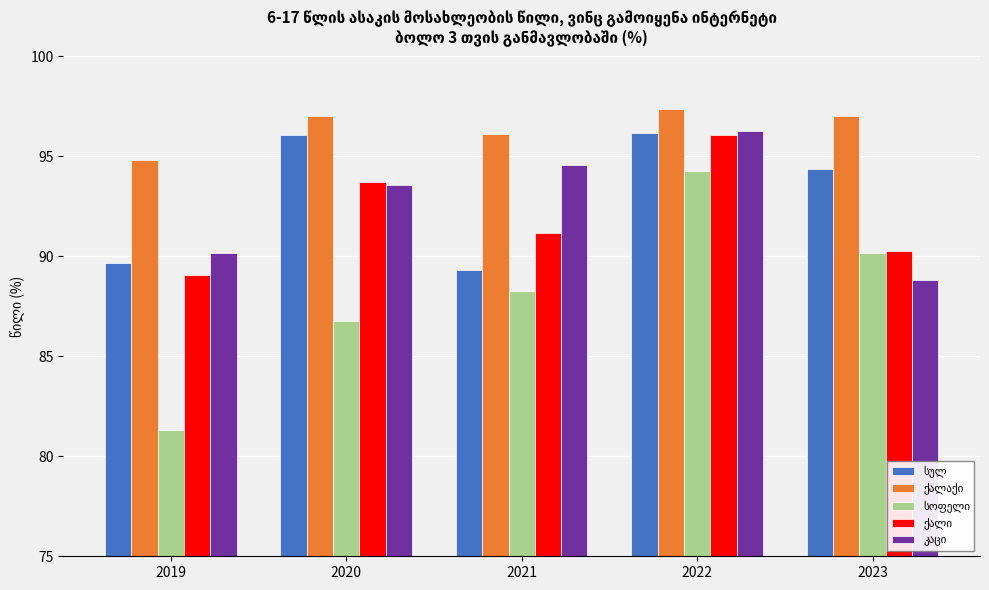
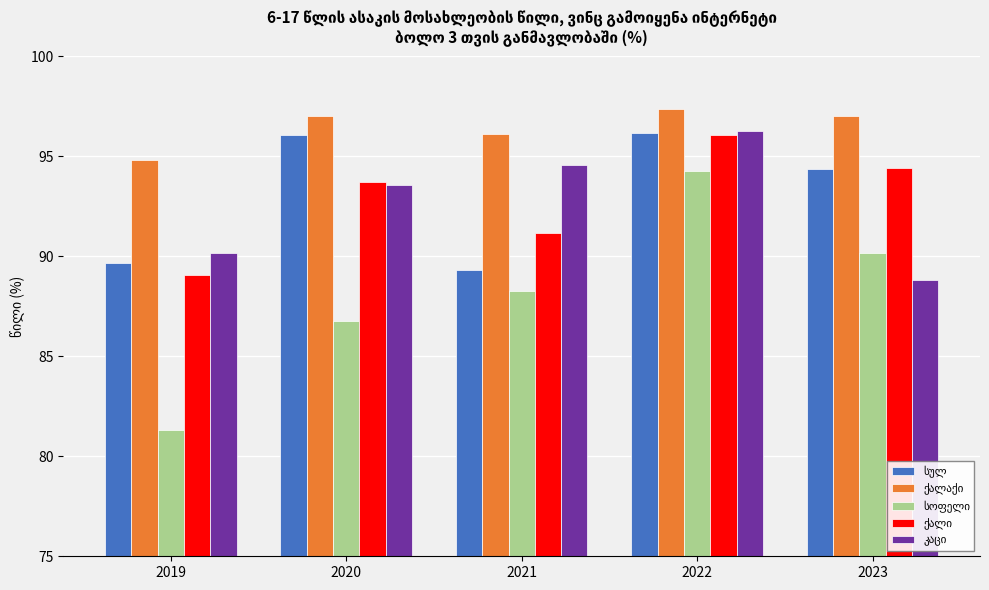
  {
    "სულ": {
      "2019": 89.6,
      "2020": 96.1,
      "2021": 89.3,
      "2022": 96.2,
      "2023": 94.4
    },
    "ქალაქი": {
      "2019": 94.8,
      "2020": 97.0,
      "2021": 96.1,
      "2022": 97.4,
      "2023": 97.0
    },
    "სოფელი": {
      "2019": 81.3,
      "2020": 86.7,
      "2021": 88.3,
      "2022": 94.2,
      "2023": 90.2
    },
    "ქალი": {
      "2019": 89.1,
      "2020": 93.7,
      "2021": 91.2,
      "2022": 96.1,
-     "2023": 90.3
+     "2023": 94.4
    },
    "კაცი": {
      "2019": 90.1,
      "2020": 93.6,
      "2021": 94.5,
      "2022": 96.3,
      "2023": 88.8
    }
  }
